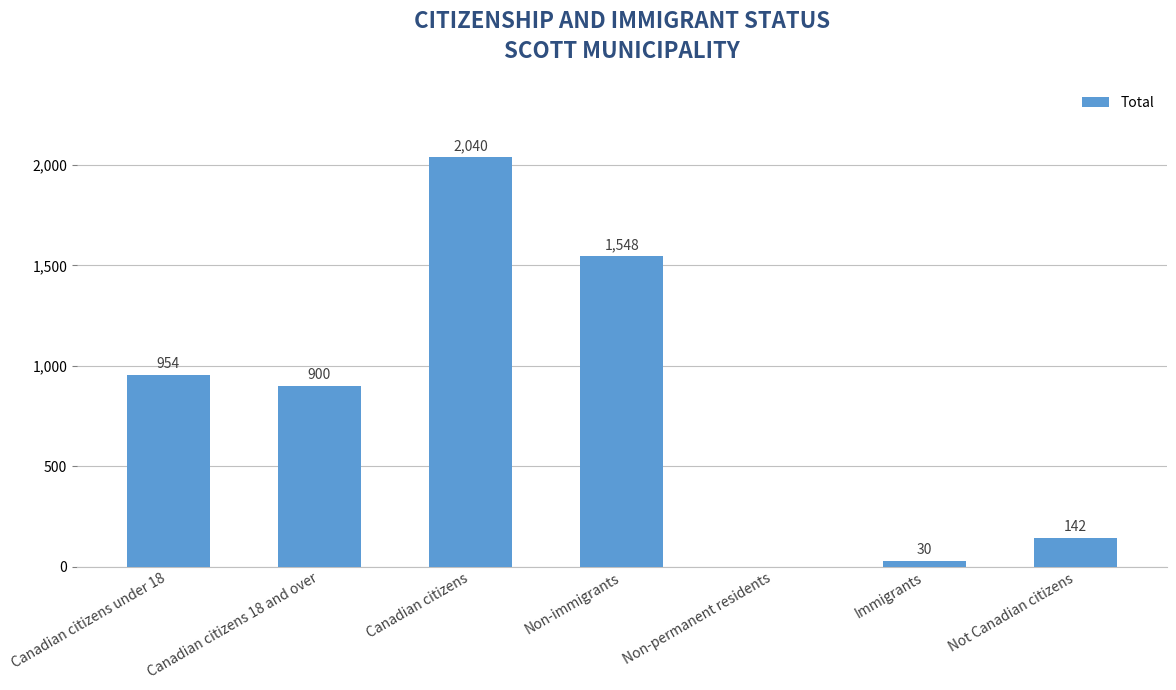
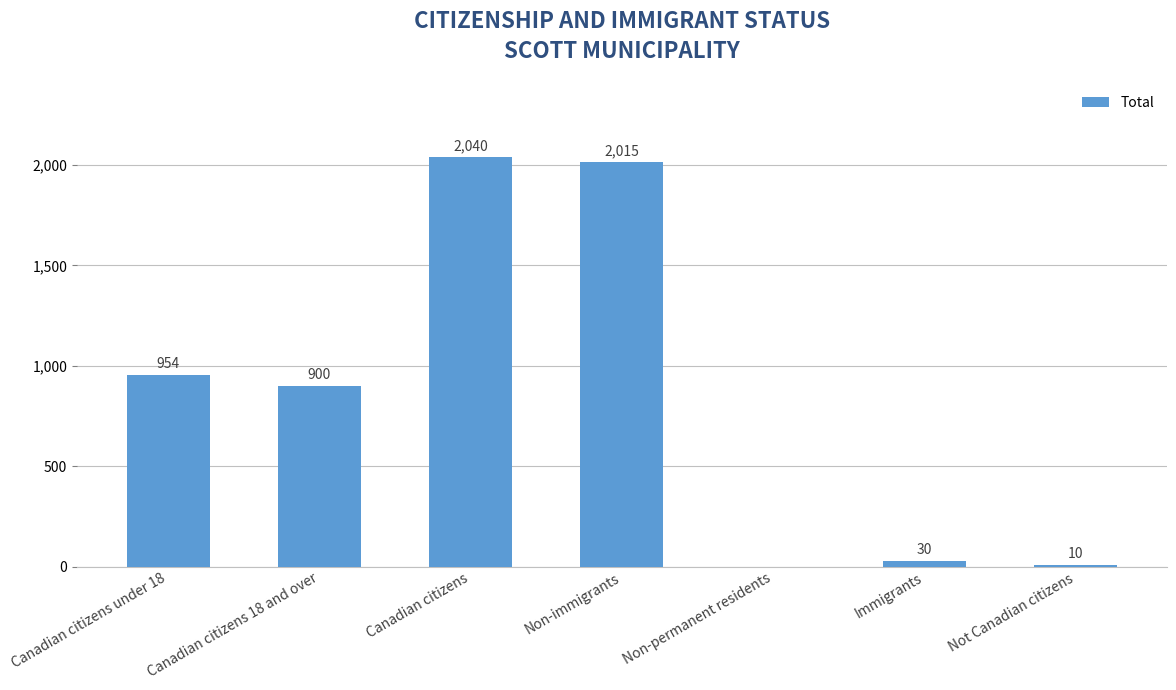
  {
    "Canadian citizens under 18": "954",
    "Canadian citizens 18 and over": "900",
    "Canadian citizens": "2,040",
-   "Non-immigrants": "1,548",
+   "Non-immigrants": "2,015",
    "Immigrants": "30",
-   "Not Canadian citizens": "142"
+   "Not Canadian citizens": "10"
  }
